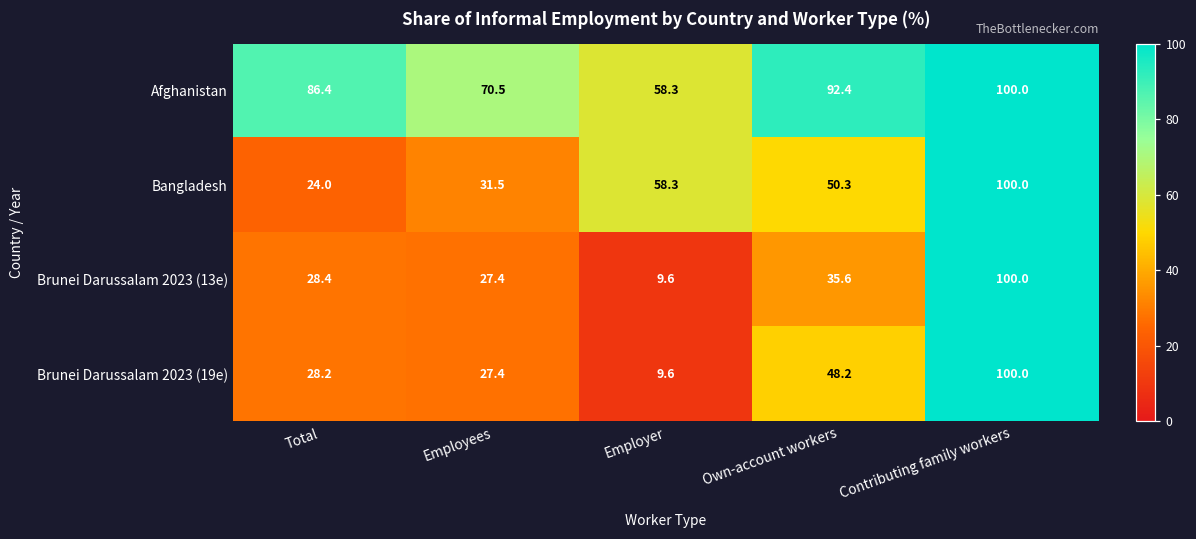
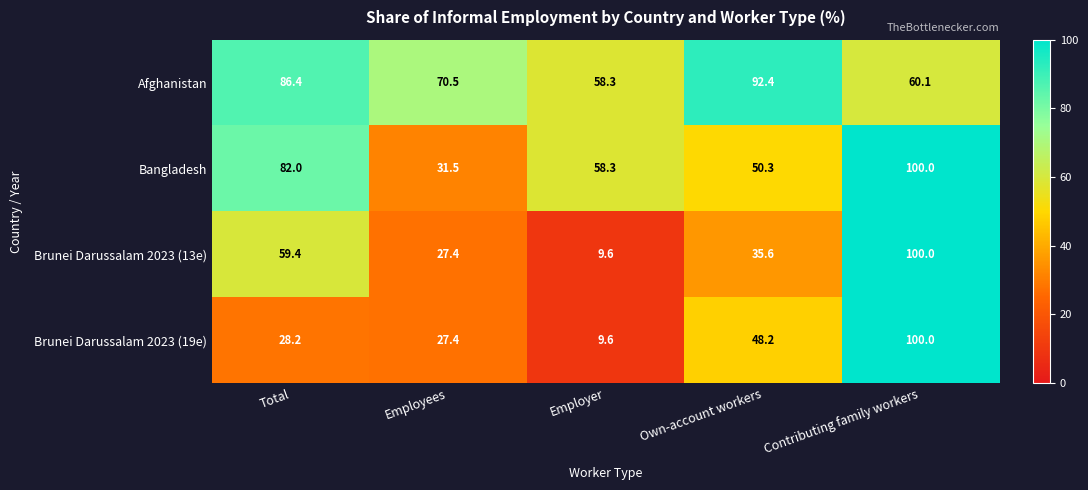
  {
    "Afghanistan": {
      "Total": 86.4,
      "Employees": 70.5,
      "Employer": 58.3,
      "Own-account workers": 92.4,
-     "Contributing family workers": 100.0
+     "Contributing family workers": 60.1
    },
    "Bangladesh": {
-     "Total": 24.0,
+     "Total": 82.0,
      "Employees": 31.5,
      "Employer": 58.3,
      "Own-account workers": 50.3,
      "Contributing family workers": 100.0
    },
    "Brunei Darussalam 2023 (13e)": {
-     "Total": 28.4,
+     "Total": 59.4,
      "Employees": 27.4,
      "Employer": 9.6,
      "Own-account workers": 35.6,
      "Contributing family workers": 100.0
    },
    "Brunei Darussalam 2023 (19e)": {
      "Total": 28.2,
      "Employees": 27.4,
      "Employer": 9.6,
      "Own-account workers": 48.2,
      "Contributing family workers": 100.0
    }
  }
